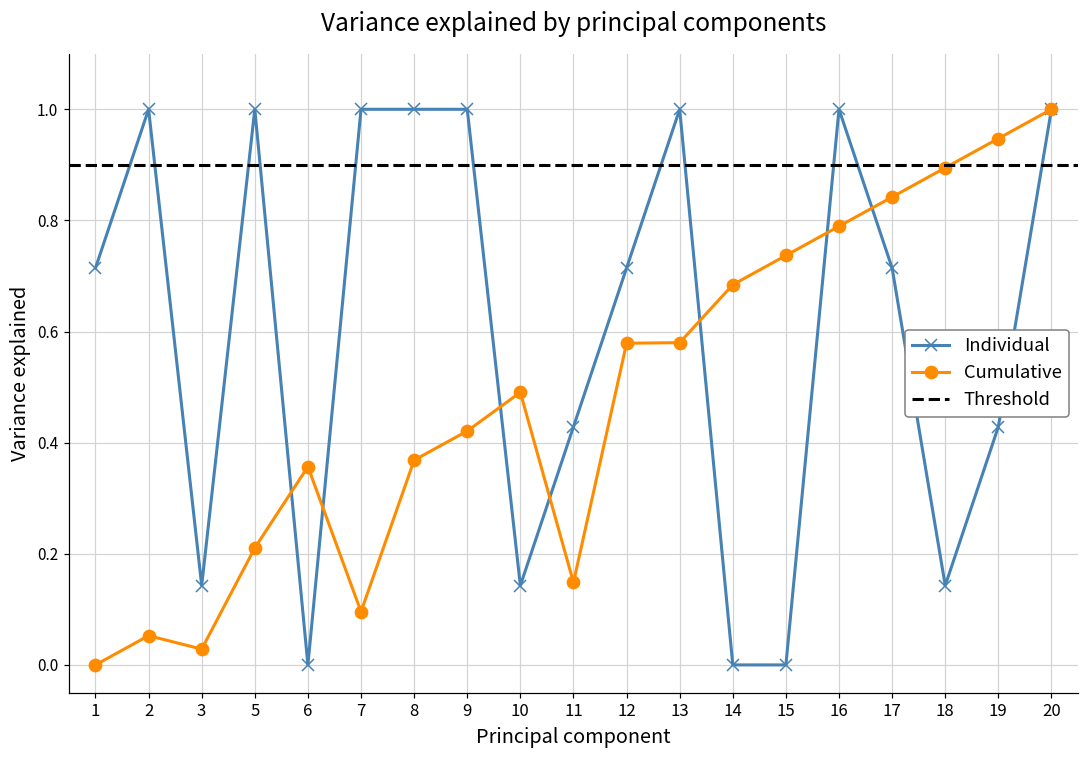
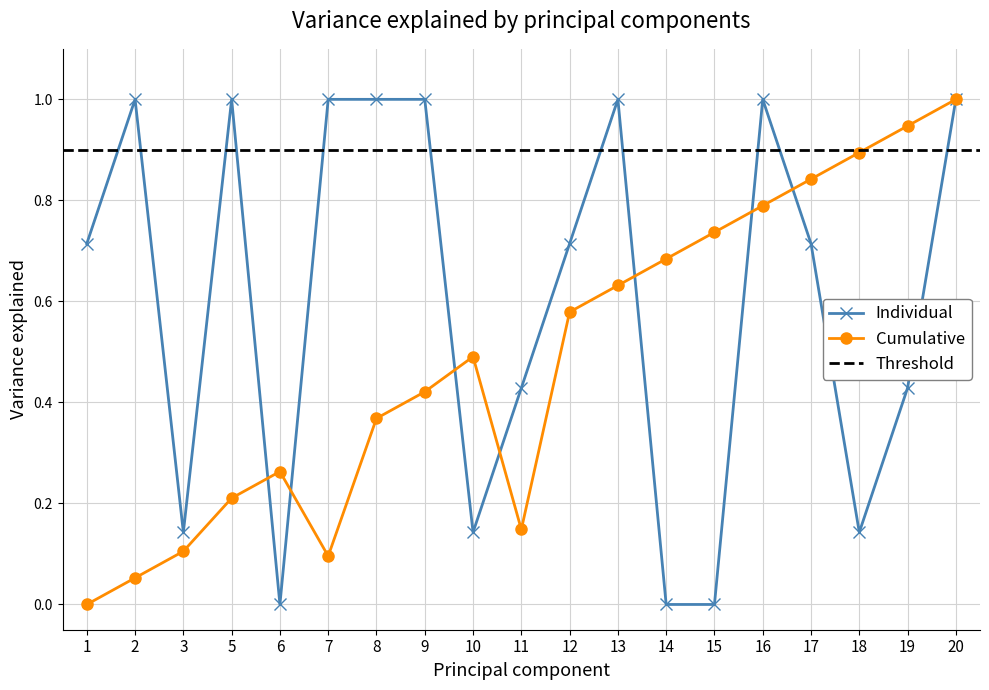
  {
    "Individual": {
      "1": 0.71,
      "2": 1.00,
      "3": 0.14,
      "5": 1.00,
      "6": 0.00,
      "7": 1.00,
      "8": 1.00,
      "9": 1.00,
      "10": 0.14,
      "11": 0.43,
      "12": 0.71,
      "13": 1.00,
      "14": 0.00,
      "15": 0.00,
      "16": 1.00,
      "17": 0.71,
      "18": 0.14,
      "19": 0.43
    },
    "Cumulative": {
      "1": 0.00,
      "2": 0.05,
-     "3": 0.03,
+     "3": 0.11,
      "5": 0.21,
-     "6": 0.36,
+     "6": 0.26,
      "7": 0.10,
      "8": 0.37,
      "9": 0.42,
      "10": 0.49,
      "11": 0.15,
      "12": 0.58,
-     "13": 0.58,
+     "13": 0.63,
      "14": 0.68,
      "15": 0.74,
      "16": 0.79,
      "17": 0.84,
      "18": 0.89,
      "19": 0.95
    }
  }
